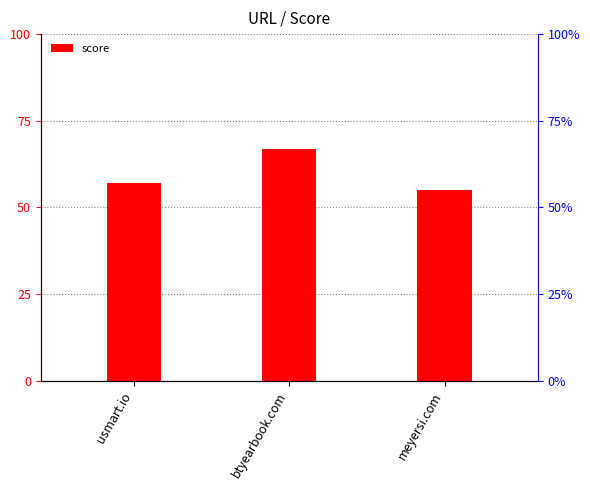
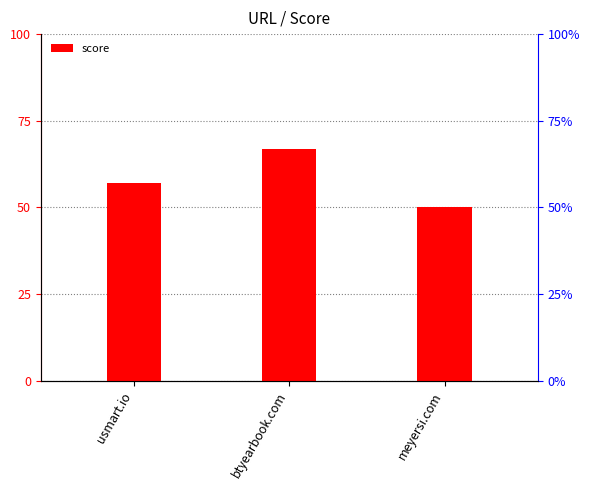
  {
    "usmart.io": 57,
    "btyearbook.com": 67,
-   "meyersi.com": 55
+   "meyersi.com": 50
  }
